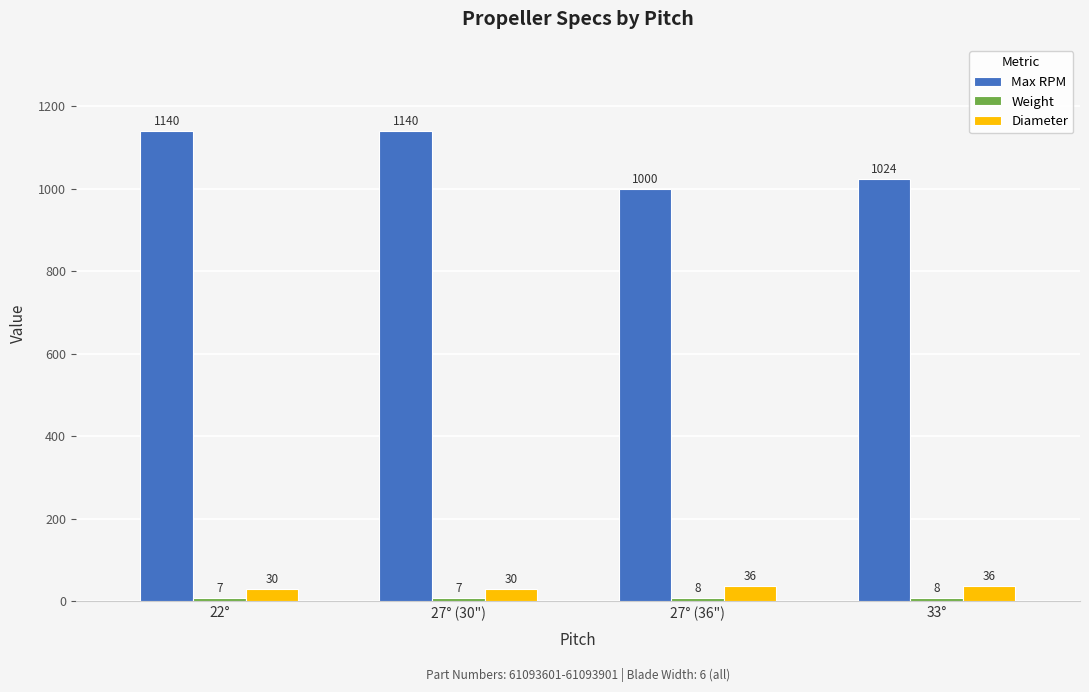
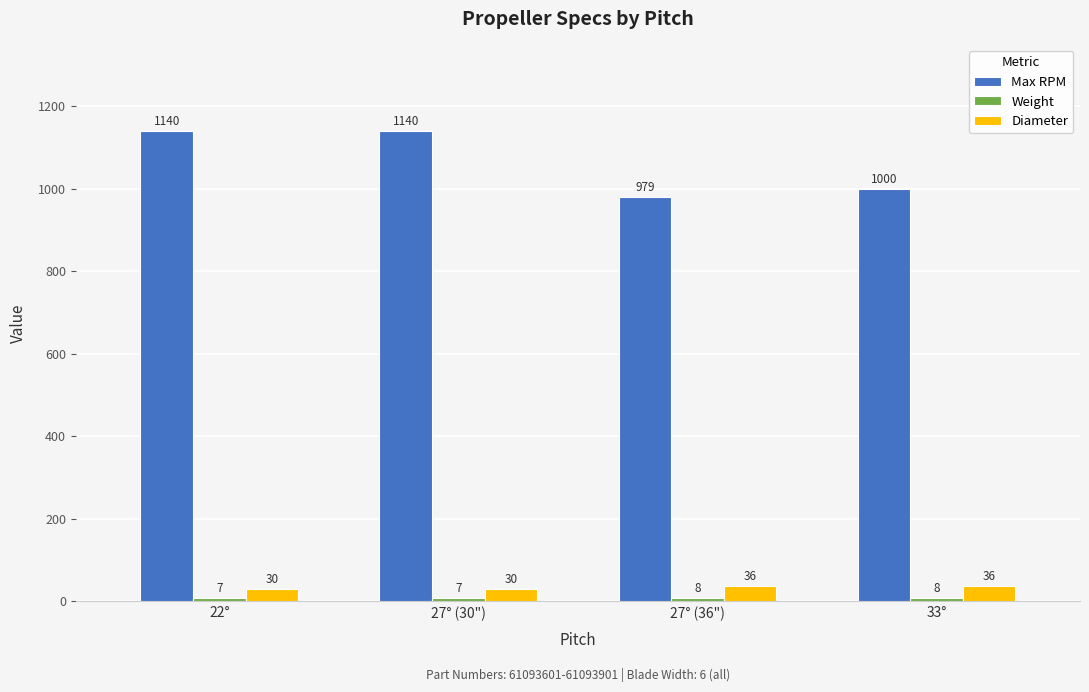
  {
    "Max RPM": {
      "22°": 1140,
      "27° (30\")": 1140,
-     "27° (36\")": 1000,
-     "33°": 1024
+     "27° (36\")": 979,
+     "33°": 1000
    },
    "Weight": {
      "22°": 7,
      "27° (30\")": 7,
      "27° (36\")": 8,
      "33°": 8
    },
    "Diameter": {
      "22°": 30,
      "27° (30\")": 30,
      "27° (36\")": 36,
      "33°": 36
    }
  }
